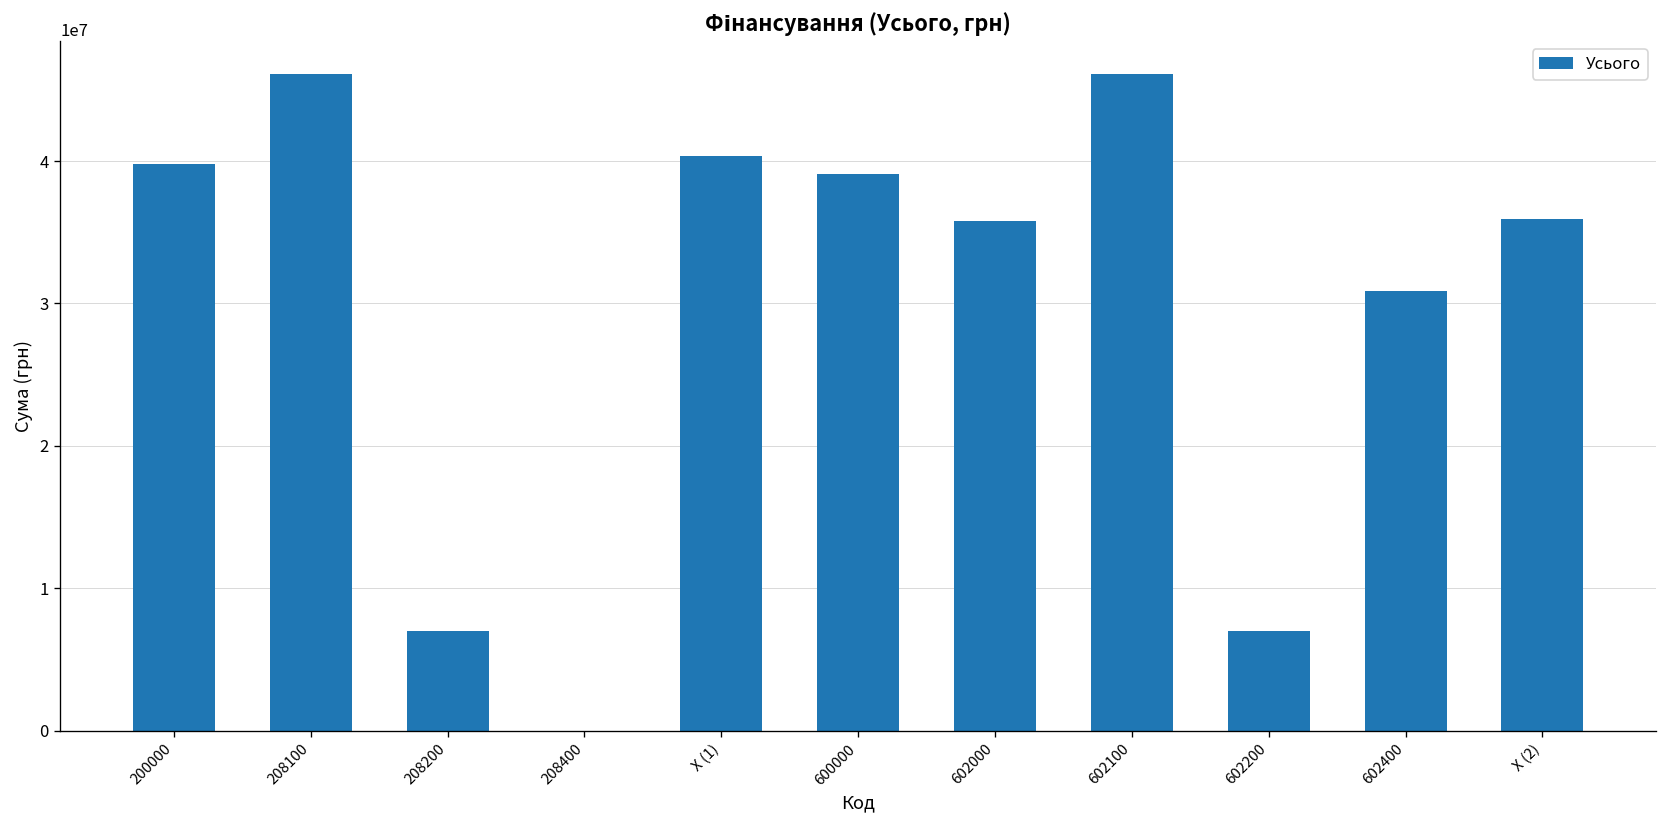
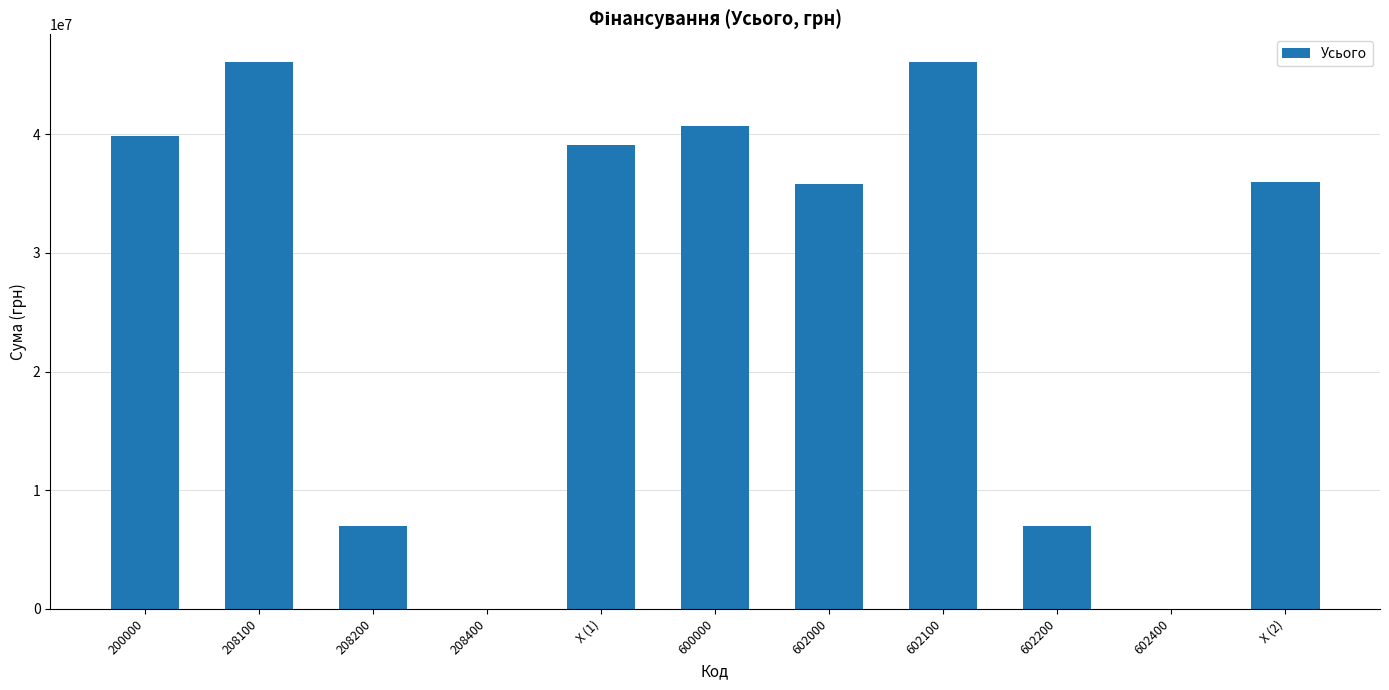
  {
    "200000": 39800000,
    "208100": 46100000,
    "208200": 7000000,
    "208400": 0,
-   "X (1)": 40400000,
-   "600000": 39100000,
+   "X (1)": 39100000,
+   "600000": 40700000,
    "602000": 35800000,
    "602100": 46100000,
    "602200": 7000000,
-   "602400": 30900000,
+   "602400": 0,
    "X (2)": 36000000
  }
